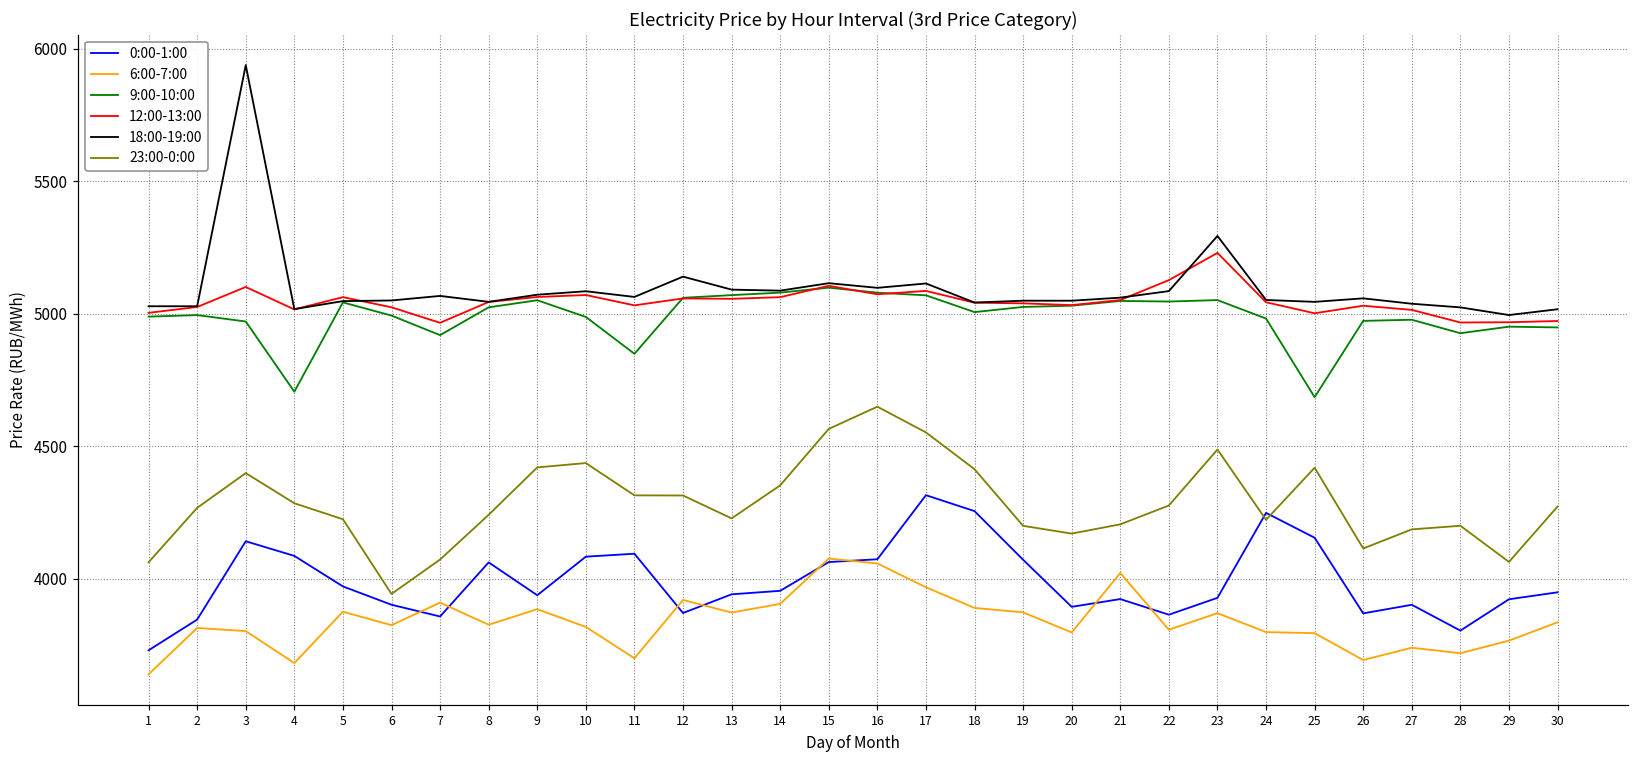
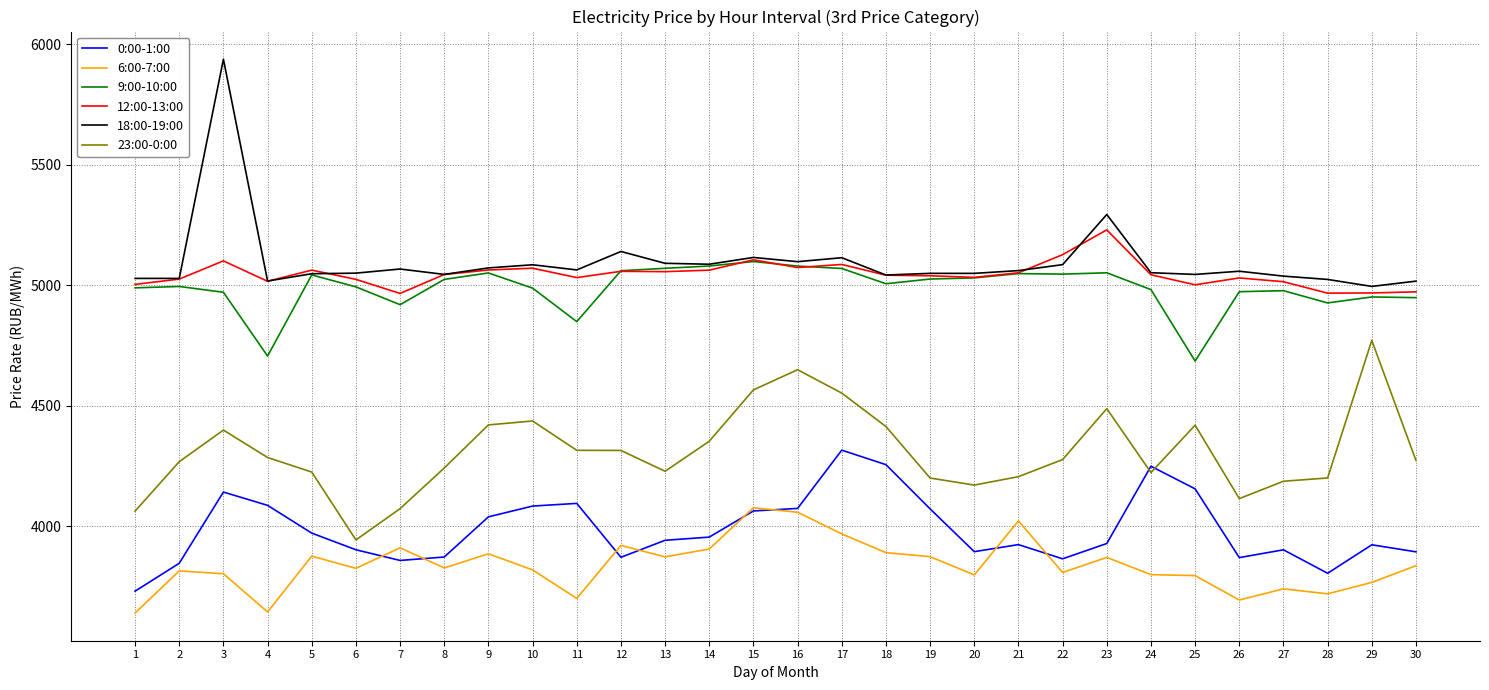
  {
    "0:00-1:00": {
      "1": 3730,
      "2": 3850,
      "3": 4140,
      "4": 4090,
      "5": 3970,
      "6": 3900,
      "7": 3860,
-     "8": 4060,
-     "9": 3940,
+     "8": 3870,
+     "9": 4040,
      "10": 4080,
      "11": 4090,
      "12": 3870,
      "13": 3940,
      "14": 3950,
      "15": 4060,
      "16": 4070,
      "17": 4320,
      "18": 4260,
      "19": 4070,
      "20": 3890,
      "21": 3920,
      "22": 3860,
      "23": 3930,
      "24": 4250,
      "25": 4160,
      "26": 3870,
      "27": 3900,
      "28": 3800,
      "29": 3920,
-     "30": 3950
+     "30": 3890
    },
    "6:00-7:00": {
      "1": 3640,
      "2": 3810,
      "3": 3800,
-     "4": 3680,
+     "4": 3640,
      "5": 3880,
      "6": 3830,
      "7": 3910,
      "8": 3830,
      "9": 3890,
      "10": 3820,
      "11": 3700,
      "12": 3920,
      "13": 3870,
      "14": 3910,
      "15": 4080,
      "16": 4060,
      "17": 3970,
      "18": 3890,
      "19": 3870,
      "20": 3800,
      "21": 4020,
      "22": 3810,
      "23": 3870,
      "24": 3800,
      "25": 3800,
      "26": 3690,
      "27": 3740,
      "28": 3720,
      "29": 3770,
      "30": 3840
    },
    "9:00-10:00": {
      "1": 4990,
      "2": 4990,
      "3": 4970,
      "4": 4710,
      "6": 4990,
      "7": 4920,
      "8": 5020,
      "9": 5050,
      "10": 4990,
      "11": 4850,
      "13": 5070,
      "17": 5070,
      "18": 5010,
      "19": 5030,
      "22": 5050,
      "23": 5050,
      "24": 4980,
      "25": 4690,
      "26": 4970,
      "27": 4980,
      "28": 4930,
      "29": 4950,
      "30": 4950
    },
    "12:00-13:00": {
      "1": 5000,
      "3": 5100,
      "5": 5060,
      "6": 5020,
      "7": 4970,
      "10": 5070,
      "11": 5030,
      "13": 5060,
      "14": 5060,
      "17": 5090,
      "22": 5130,
      "23": 5230,
      "25": 5000,
      "26": 5030,
      "27": 5010,
      "28": 4970,
      "29": 4970,
      "30": 4970
    },
    "18:00-19:00": {
      "1": 5030,
      "3": 5940,
      "6": 5050,
      "7": 5070,
      "10": 5080,
      "11": 5060,
      "12": 5140,
      "13": 5090,
      "16": 5100,
      "17": 5110,
      "20": 5050,
      "22": 5090,
      "23": 5290,
      "25": 5040,
      "26": 5060,
      "27": 5040,
      "28": 5020,
      "29": 5000,
      "30": 5020
    },
    "23:00-0:00": {
      "1": 4060,
      "2": 4270,
      "3": 4400,
      "4": 4290,
      "5": 4220,
      "6": 3940,
      "7": 4070,
      "8": 4240,
      "9": 4420,
      "10": 4440,
      "11": 4310,
      "12": 4310,
      "13": 4230,
      "14": 4350,
      "15": 4570,
      "16": 4650,
      "17": 4550,
      "18": 4410,
      "19": 4200,
      "20": 4170,
      "21": 4210,
      "22": 4280,
      "23": 4490,
      "24": 4220,
      "25": 4420,
      "26": 4110,
      "27": 4190,
      "28": 4200,
-     "29": 4060,
+     "29": 4770,
      "30": 4270
    }
  }
